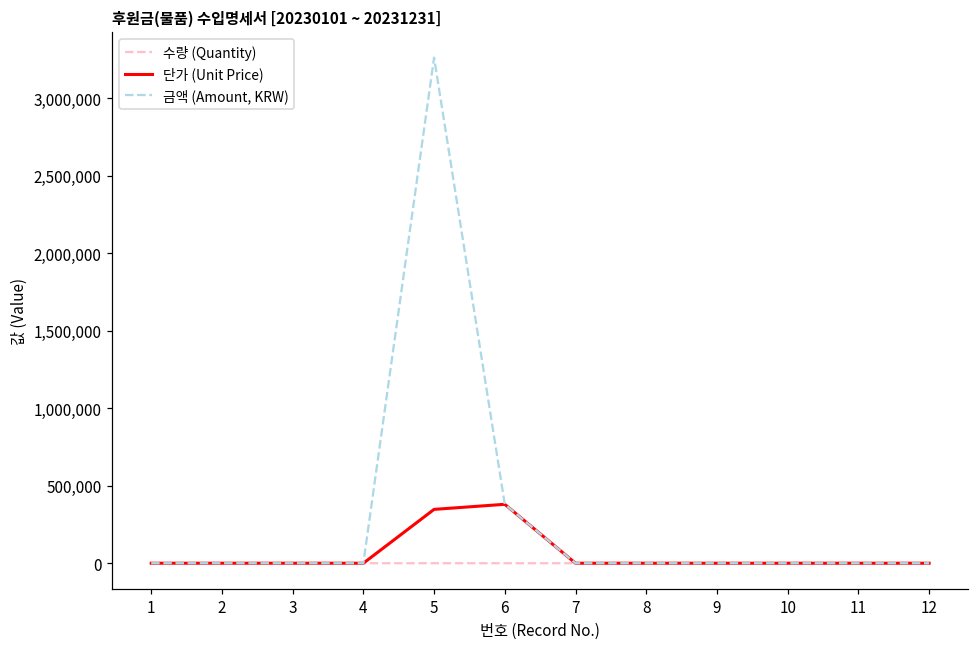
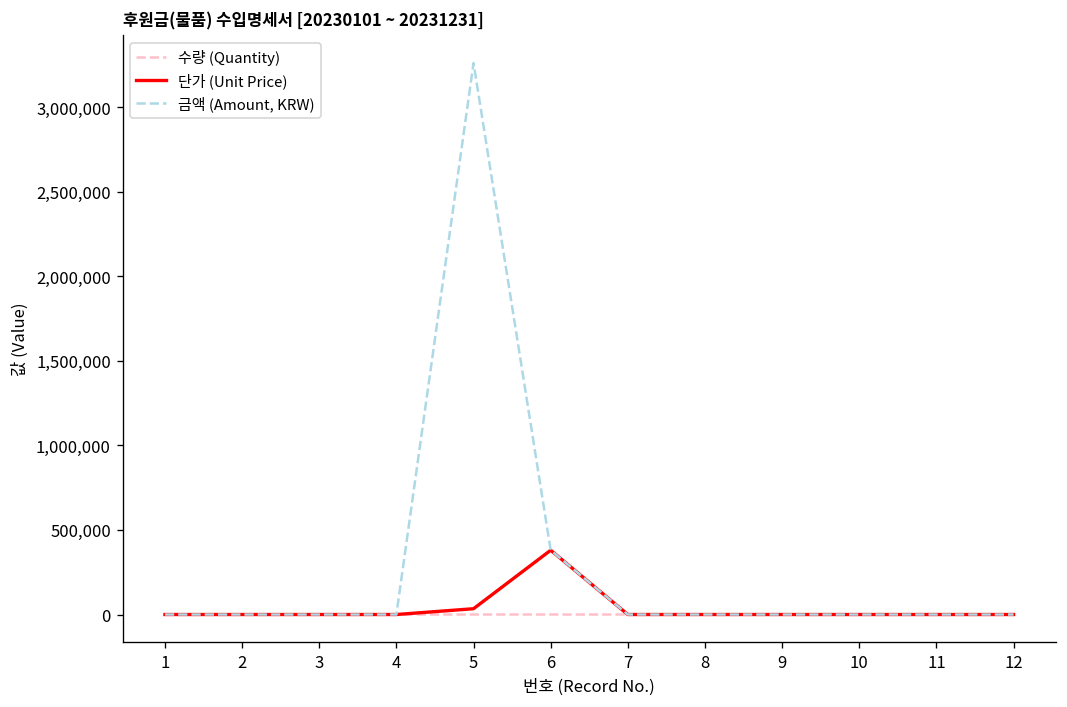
  {
    "수량 (Quantity)": {
      "5": "0",
      "6": "0"
    },
    "단가 (Unit Price)": {
-     "5": "350,000"
+     "5": "30,000"
    },
    "금액 (Amount, KRW)": {
      "5": "3,260,000"
    }
  }
